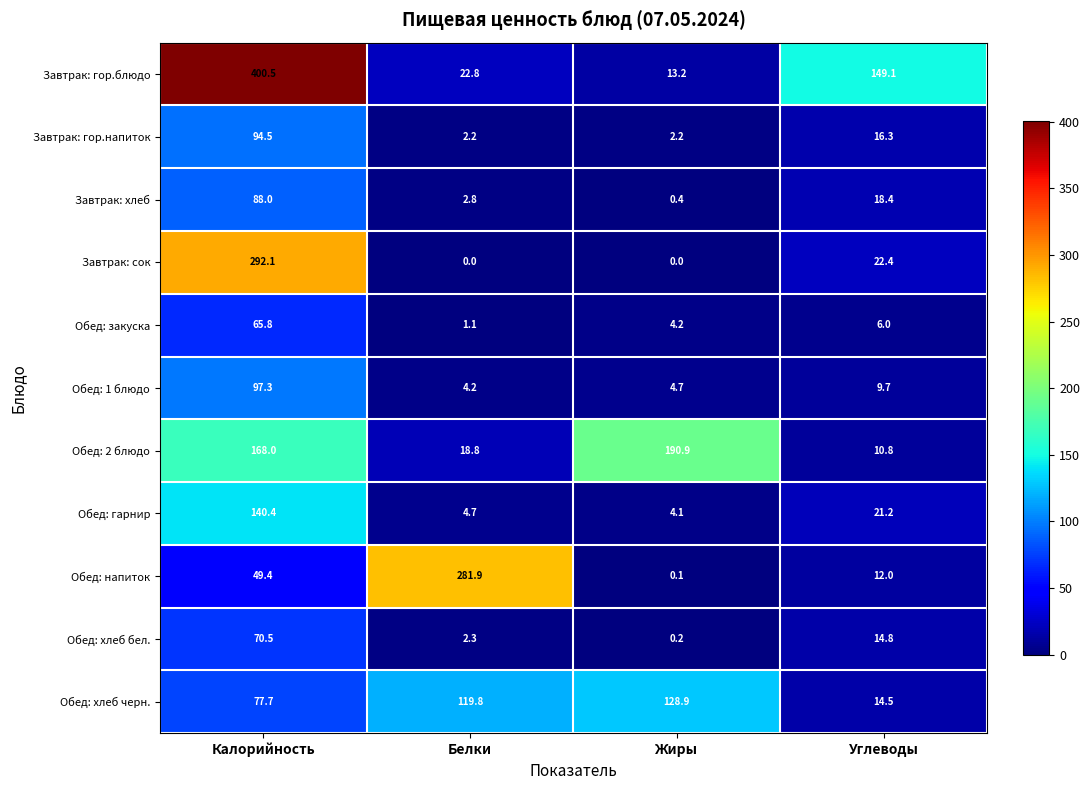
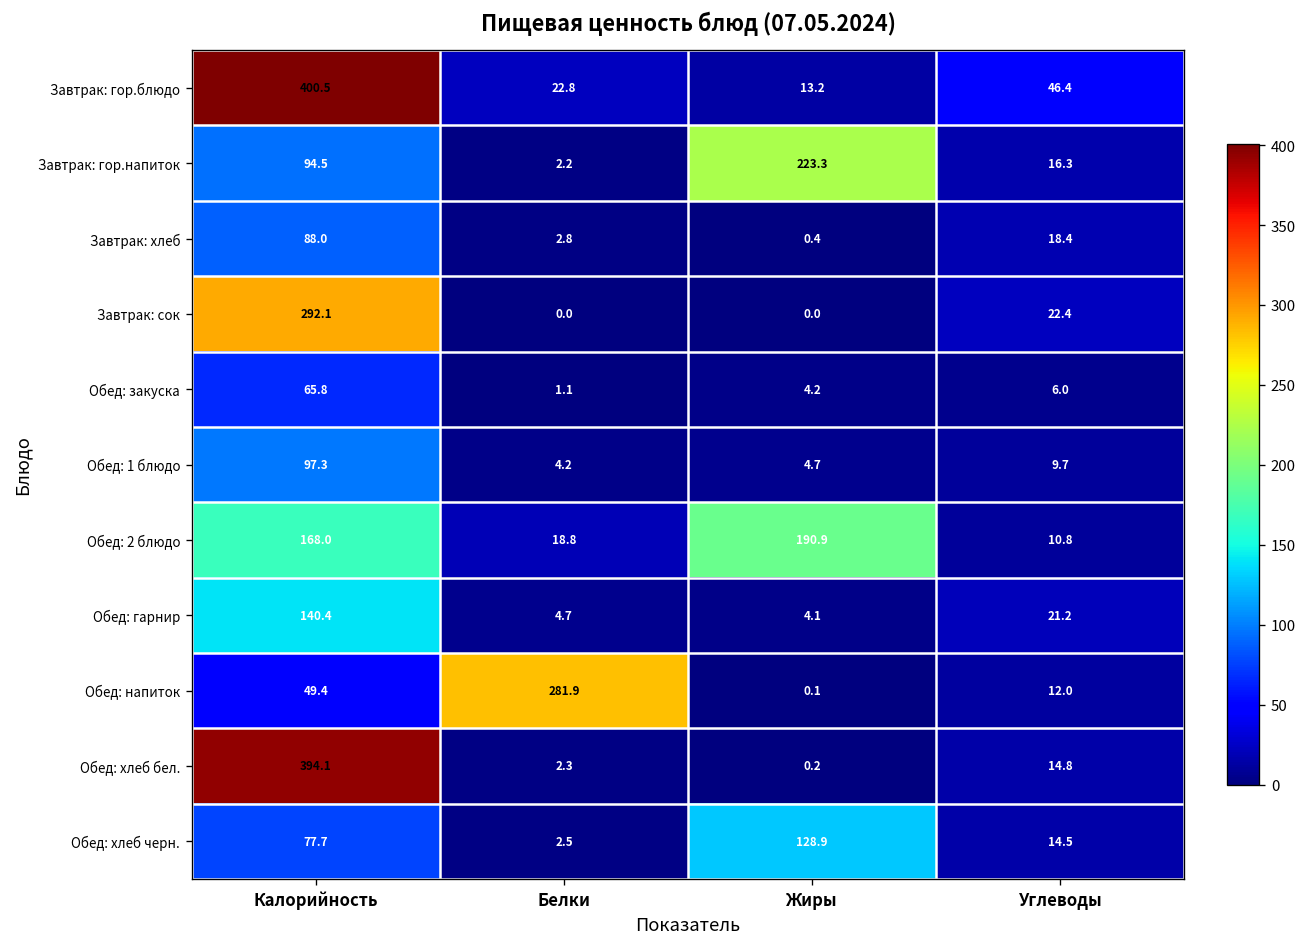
  {
    "Завтрак: гор.блюдо": {
      "Калорийность": 400.5,
      "Белки": 22.8,
      "Жиры": 13.2,
-     "Углеводы": 149.1
+     "Углеводы": 46.4
    },
    "Завтрак: гор.напиток": {
      "Калорийность": 94.5,
      "Белки": 2.2,
-     "Жиры": 2.2,
+     "Жиры": 223.3,
      "Углеводы": 16.3
    },
    "Завтрак: хлеб": {
      "Калорийность": 88.0,
      "Белки": 2.8,
      "Жиры": 0.4,
      "Углеводы": 18.4
    },
    "Завтрак: сок": {
      "Калорийность": 292.1,
      "Белки": 0.0,
      "Жиры": 0.0,
      "Углеводы": 22.4
    },
    "Обед: закуска": {
      "Калорийность": 65.8,
      "Белки": 1.1,
      "Жиры": 4.2,
      "Углеводы": 6.0
    },
    "Обед: 1 блюдо": {
      "Калорийность": 97.3,
      "Белки": 4.2,
      "Жиры": 4.7,
      "Углеводы": 9.7
    },
    "Обед: 2 блюдо": {
      "Калорийность": 168.0,
      "Белки": 18.8,
      "Жиры": 190.9,
      "Углеводы": 10.8
    },
    "Обед: гарнир": {
      "Калорийность": 140.4,
      "Белки": 4.7,
      "Жиры": 4.1,
      "Углеводы": 21.2
    },
    "Обед: напиток": {
      "Калорийность": 49.4,
      "Белки": 281.9,
      "Жиры": 0.1,
      "Углеводы": 12.0
    },
    "Обед: хлеб бел.": {
-     "Калорийность": 70.5,
+     "Калорийность": 394.1,
      "Белки": 2.3,
      "Жиры": 0.2,
      "Углеводы": 14.8
    },
    "Обед: хлеб черн.": {
      "Калорийность": 77.7,
-     "Белки": 119.8,
+     "Белки": 2.5,
      "Жиры": 128.9,
      "Углеводы": 14.5
    }
  }
